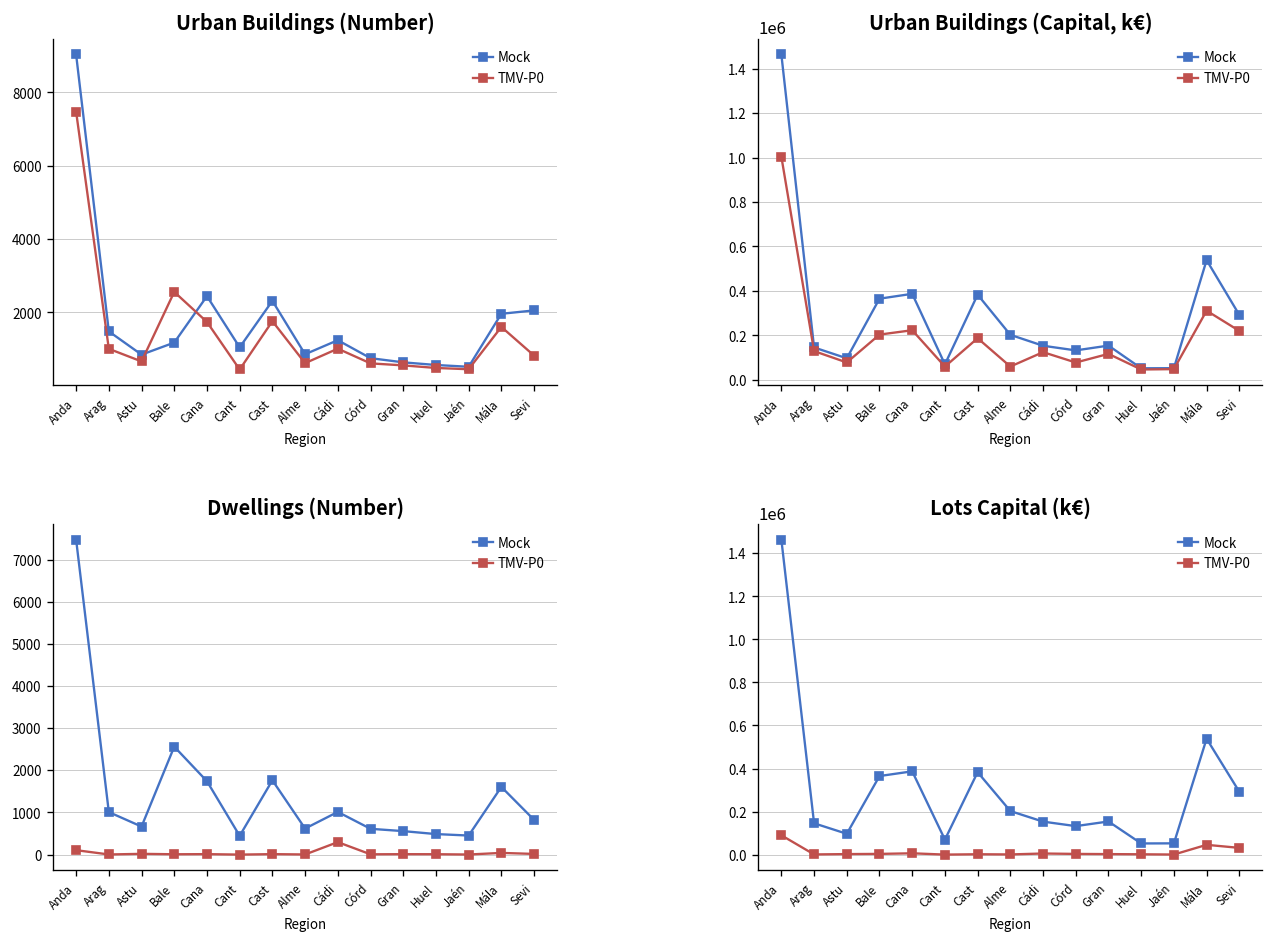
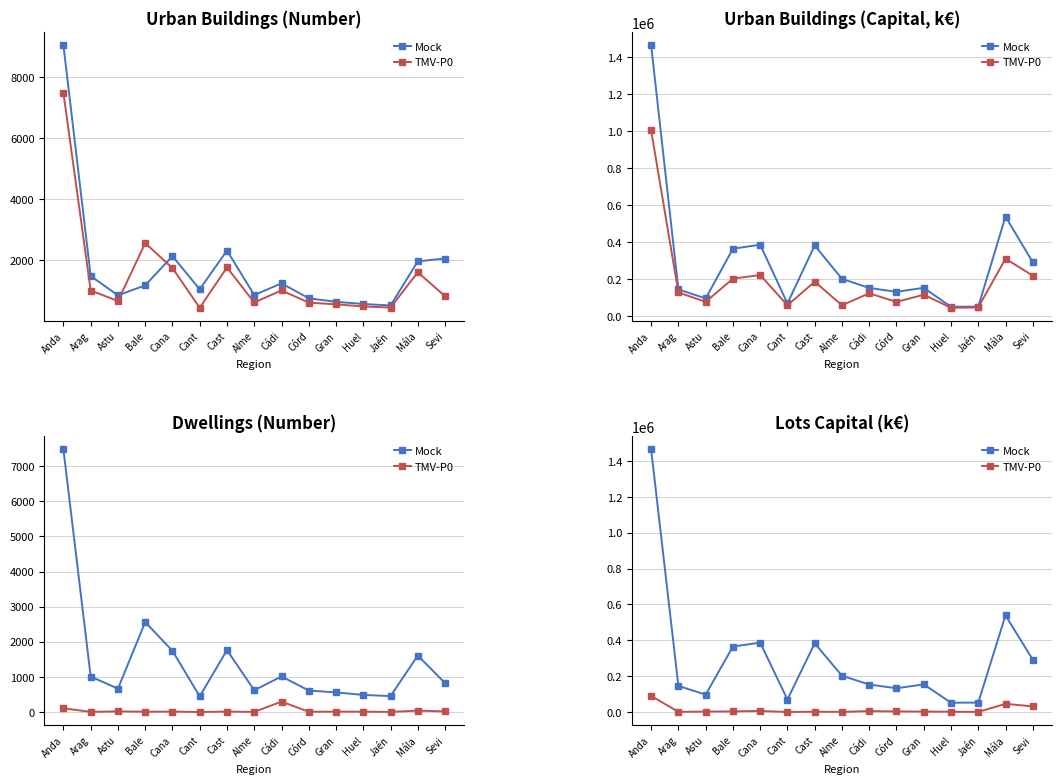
  {
    "Urban Buildings (Number)": {
      "Mock": {
        "Anda": 9000,
        "Arag": 1500,
        "Astu": 900,
        "Bale": 1200,
-       "Cana": 2400,
+       "Cana": 2100,
        "Cant": 1000,
        "Cast": 2300,
        "Alme": 900,
        "Cádi": 1200,
        "Córd": 800,
        "Gran": 600,
        "Mála": 2000,
        "Sevi": 2100
      },
      "TMV-P0": {
        "Anda": 7500,
        "Arag": 1000,
        "Astu": 700,
        "Bale": 2600,
        "Cana": 1700,
        "Cant": 400,
        "Cast": 1800,
        "Alme": 600,
        "Cádi": 1000,
        "Córd": 600,
        "Gran": 600,
        "Mála": 1600,
        "Sevi": 800
      }
    },
    "Urban Buildings (Capital, k€)": {
      "Mock": {
        "Anda": 1460000,
        "Arag": 150000,
        "Astu": 100000,
        "Bale": 360000,
        "Cana": 390000,
        "Cast": 380000,
        "Alme": 200000,
        "Cádi": 150000,
        "Córd": 130000,
        "Gran": 150000,
        "Mála": 540000,
        "Sevi": 290000
      },
      "TMV-P0": {
        "Anda": 1000000,
        "Arag": 130000,
        "Astu": 80000,
        "Bale": 200000,
        "Cana": 220000,
        "Cast": 190000,
        "Alme": 60000,
        "Cádi": 120000,
        "Córd": 80000,
        "Gran": 120000,
        "Mála": 310000,
        "Sevi": 220000
      }
    },
    "Dwellings (Number)": {
      "Mock": {
        "Anda": 7500,
        "Arag": 1000,
        "Astu": 700,
        "Bale": 2600,
        "Cana": 1700,
        "Cant": 400,
        "Cast": 1800,
        "Alme": 600,
        "Cádi": 1000,
        "Córd": 600,
        "Gran": 600,
        "Huel": 500,
        "Jaén": 500,
        "Mála": 1600,
        "Sevi": 800
      },
      "TMV-P0": {
        "Anda": 100,
        "Arag": 0,
        "Astu": 0,
        "Bale": 0,
        "Cana": 0,
        "Cant": 0,
        "Cast": 0,
        "Alme": 0,
        "Cádi": 300,
        "Córd": 0,
        "Gran": 0,
        "Huel": 0,
        "Jaén": 0,
        "Mála": 0,
        "Sevi": 0
      }
    },
    "Lots Capital (k€)": {
      "Mock": {
        "Anda": 1460000,
        "Arag": 150000,
        "Astu": 100000,
        "Bale": 360000,
        "Cana": 390000,
        "Cant": 70000,
        "Cast": 380000,
        "Alme": 200000,
        "Cádi": 150000,
        "Córd": 130000,
        "Gran": 150000,
        "Huel": 50000,
        "Jaén": 50000,
        "Mála": 540000,
        "Sevi": 290000
      },
      "TMV-P0": {
        "Anda": 90000,
        "Arag": 0,
        "Astu": 0,
        "Bale": 0,
        "Cana": 10000,
        "Cant": 0,
        "Cast": 0,
        "Alme": 0,
        "Cádi": 10000,
        "Córd": 0,
        "Gran": 0,
        "Huel": 0,
        "Jaén": 0,
        "Mála": 50000,
        "Sevi": 30000
      }
    }
  }
